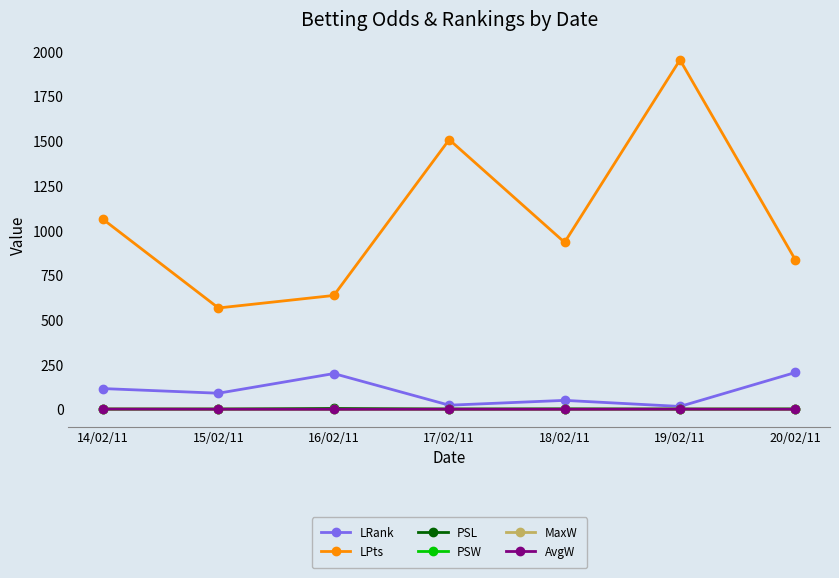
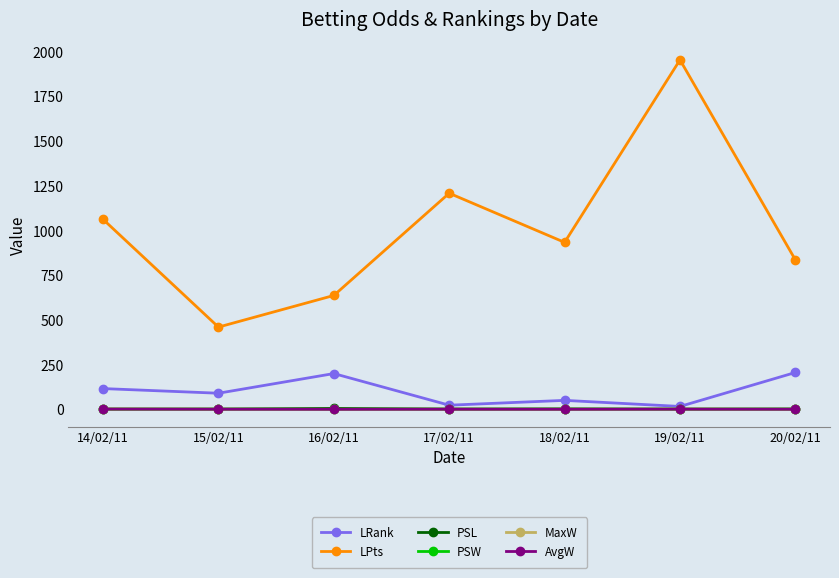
  {
    "LRank": {
      "14/02/11": 120,
      "15/02/11": 90,
      "16/02/11": 200,
      "17/02/11": 20,
      "18/02/11": 50,
      "19/02/11": 20,
      "20/02/11": 210
    },
    "LPts": {
      "14/02/11": 1060,
-     "15/02/11": 570,
+     "15/02/11": 460,
      "16/02/11": 640,
-     "17/02/11": 1510,
+     "17/02/11": 1210,
      "18/02/11": 940,
      "19/02/11": 1960,
      "20/02/11": 840
    }
  }
